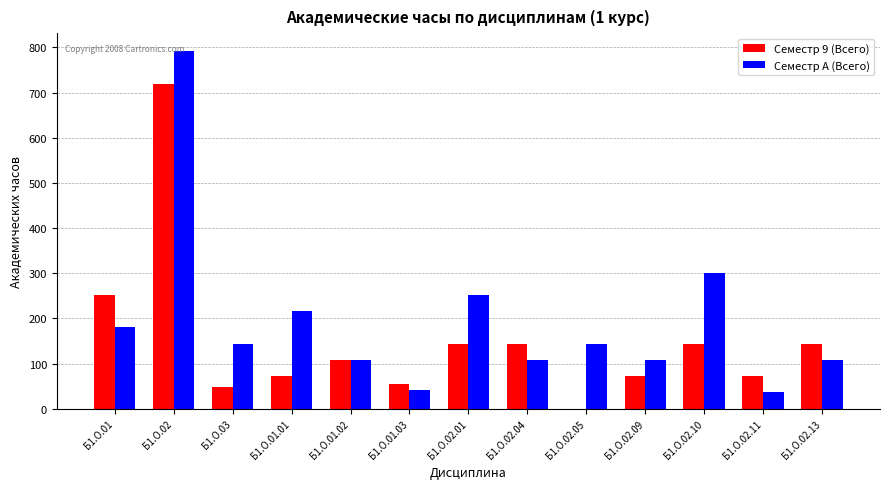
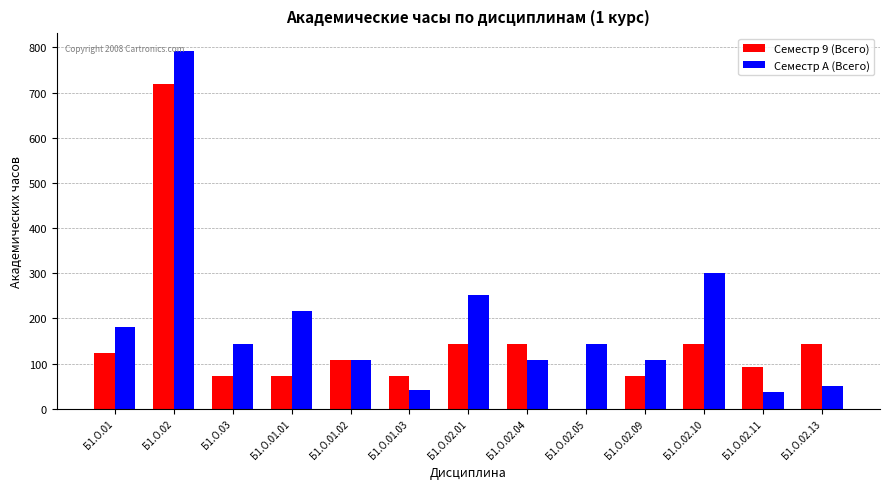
  {
    "Семестр 9 (Всего)": {
-     "Б1.О.01": 250,
+     "Б1.О.01": 120,
      "Б1.О.02": 720,
-     "Б1.О.03": 50,
+     "Б1.О.03": 70,
      "Б1.О.01.01": 70,
      "Б1.О.01.02": 110,
-     "Б1.О.01.03": 50,
+     "Б1.О.01.03": 70,
      "Б1.О.02.01": 140,
      "Б1.О.02.04": 140,
      "Б1.О.02.05": 0,
      "Б1.О.02.09": 70,
      "Б1.О.02.10": 140,
-     "Б1.О.02.11": 70,
+     "Б1.О.02.11": 90,
      "Б1.О.02.13": 140
    },
    "Семестр A (Всего)": {
      "Б1.О.01": 180,
      "Б1.О.03": 140,
      "Б1.О.01.01": 220,
      "Б1.О.01.02": 110,
      "Б1.О.01.03": 40,
      "Б1.О.02.01": 250,
      "Б1.О.02.04": 110,
      "Б1.О.02.05": 140,
      "Б1.О.02.09": 110,
      "Б1.О.02.10": 300,
      "Б1.О.02.11": 40,
-     "Б1.О.02.13": 110
+     "Б1.О.02.13": 50
    }
  }
